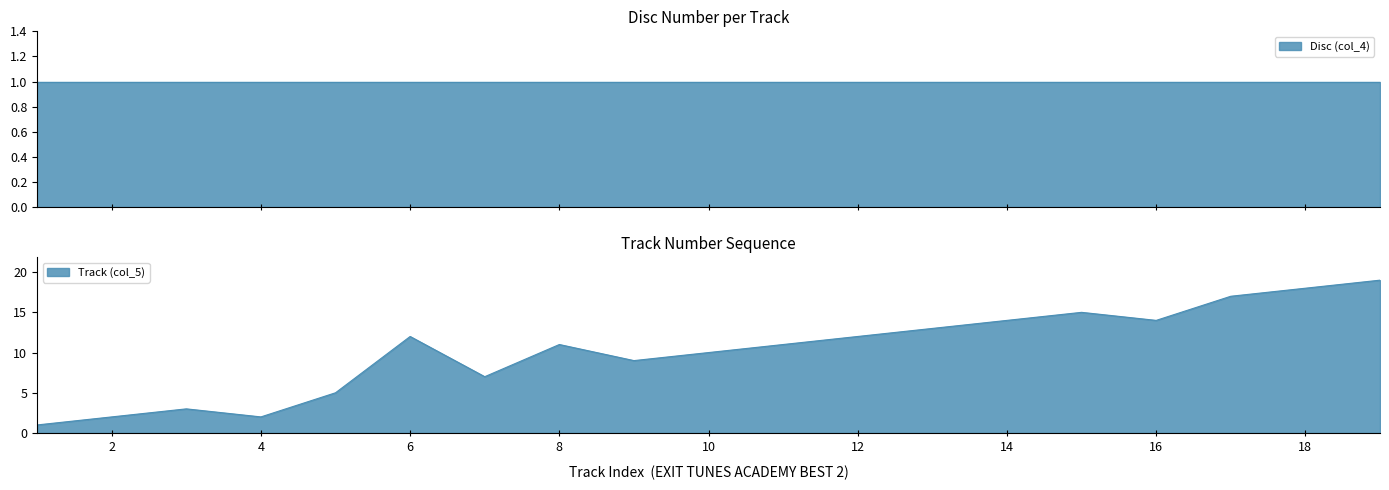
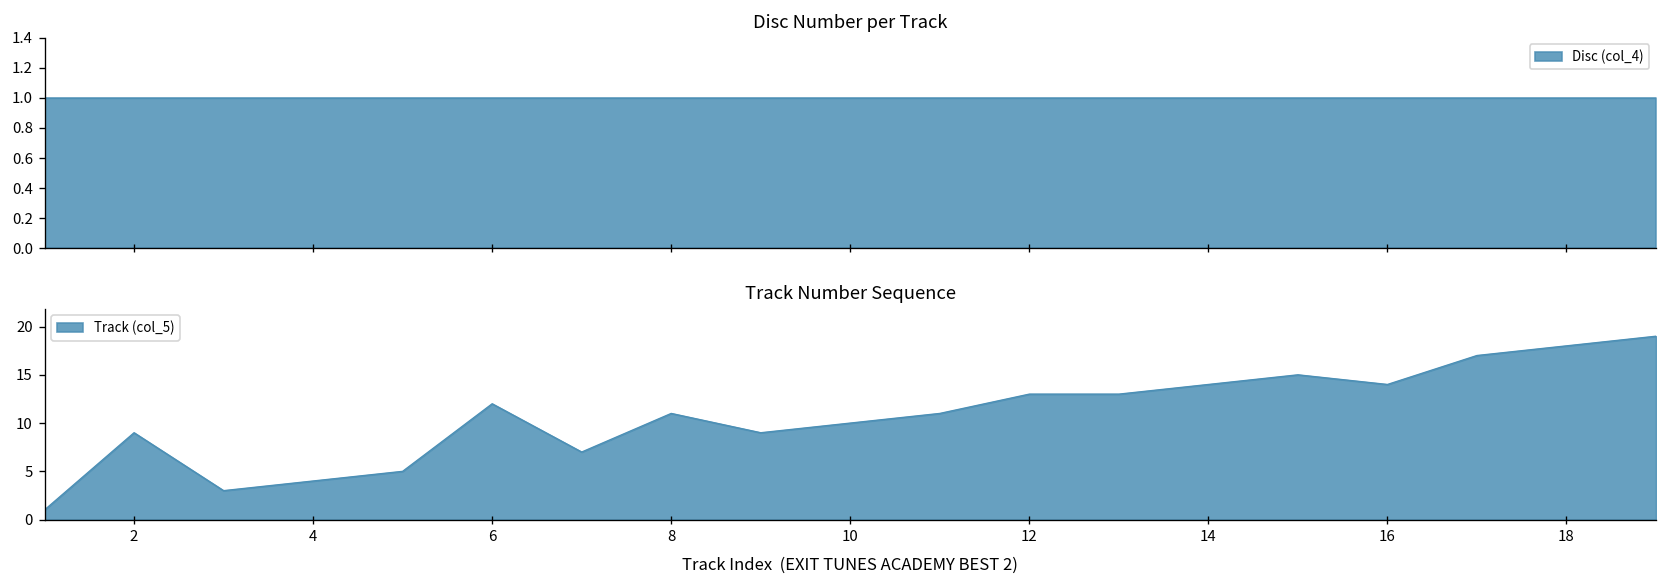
  {
    "Track Number Sequence": {
-     "2": 2,
-     "4": 2,
+     "2": 9,
+     "4": 4,
      "6": 12,
      "8": 11,
      "10": 10,
-     "12": 12,
+     "12": 13,
      "14": 14,
      "16": 14,
      "18": 18
    }
  }
